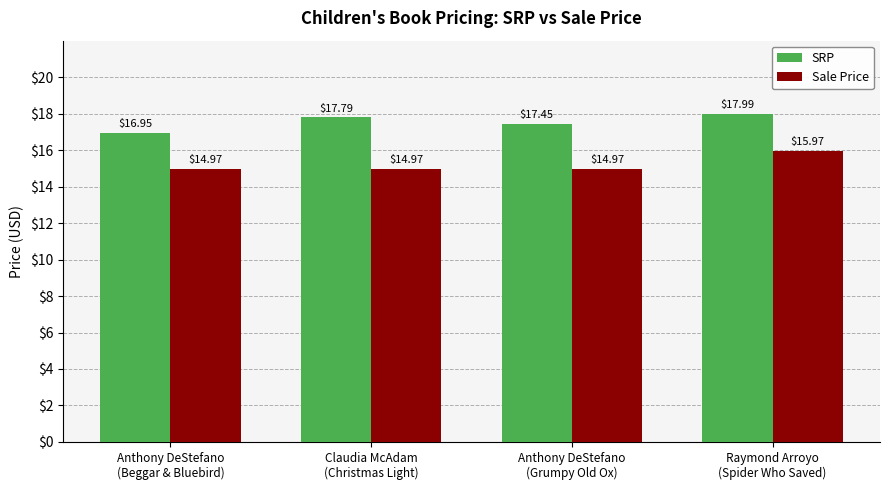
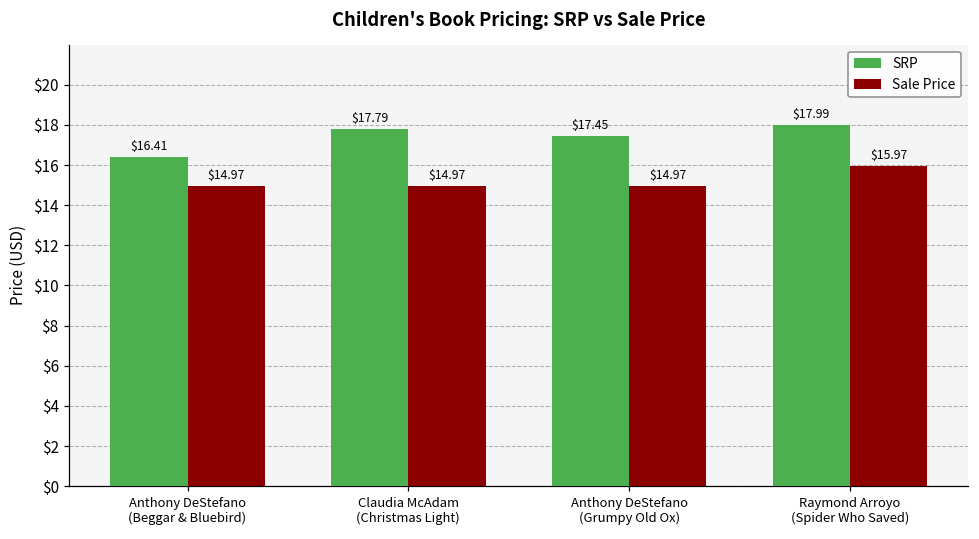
  {
    "SRP": {
-     "Anthony DeStefano (Beggar & Bluebird)": "$16.95",
+     "Anthony DeStefano (Beggar & Bluebird)": "$16.41",
      "Claudia McAdam (Christmas Light)": "$17.79",
      "Anthony DeStefano (Grumpy Old Ox)": "$17.45",
      "Raymond Arroyo (Spider Who Saved)": "$17.99"
    },
    "Sale Price": {
      "Anthony DeStefano (Beggar & Bluebird)": "$14.97",
      "Claudia McAdam (Christmas Light)": "$14.97",
      "Anthony DeStefano (Grumpy Old Ox)": "$14.97",
      "Raymond Arroyo (Spider Who Saved)": "$15.97"
    }
  }
